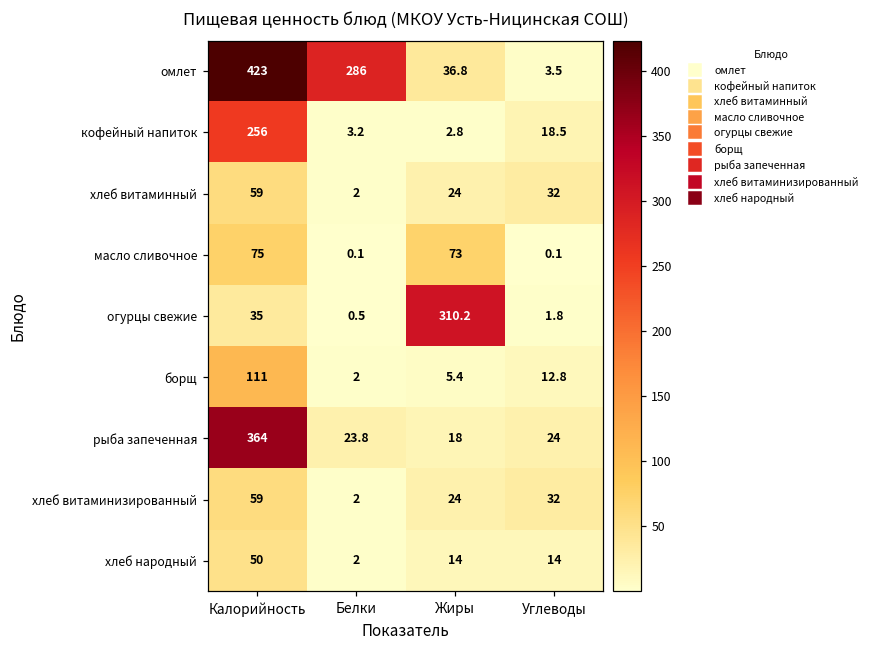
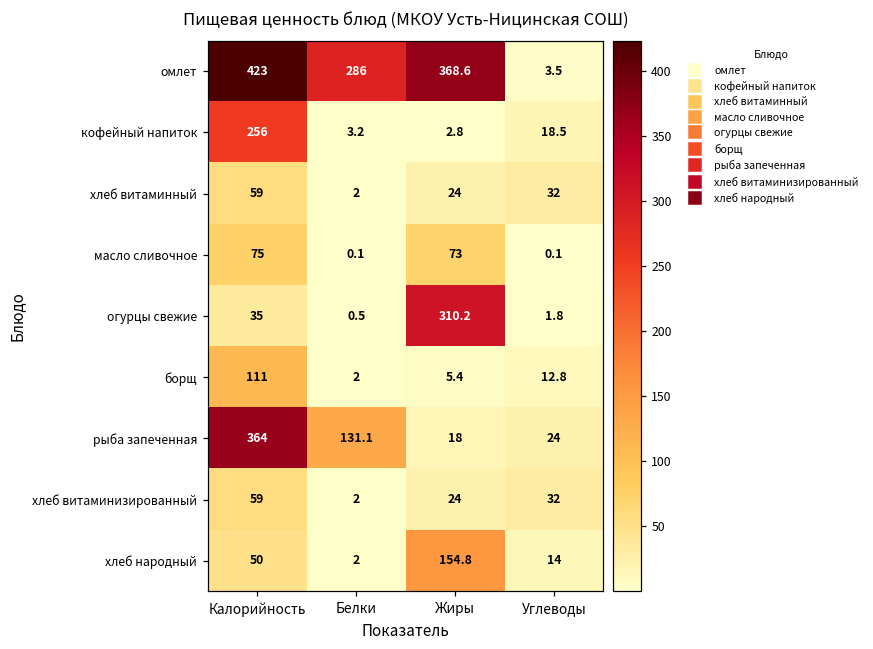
  {
    "омлет": {
      "Калорийность": 423,
      "Белки": 286,
-     "Жиры": 36.8,
+     "Жиры": 368.6,
      "Углеводы": 3.5
    },
    "кофейный напиток": {
      "Калорийность": 256,
      "Белки": 3.2,
      "Жиры": 2.8,
      "Углеводы": 18.5
    },
    "хлеб витаминный": {
      "Калорийность": 59,
      "Белки": 2,
      "Жиры": 24,
      "Углеводы": 32
    },
    "масло сливочное": {
      "Калорийность": 75,
      "Белки": 0.1,
      "Жиры": 73,
      "Углеводы": 0.1
    },
    "огурцы свежие": {
      "Калорийность": 35,
      "Белки": 0.5,
      "Жиры": 310.2,
      "Углеводы": 1.8
    },
    "борщ": {
      "Калорийность": 111,
      "Белки": 2,
      "Жиры": 5.4,
      "Углеводы": 12.8
    },
    "рыба запеченная": {
      "Калорийность": 364,
-     "Белки": 23.8,
+     "Белки": 131.1,
      "Жиры": 18,
      "Углеводы": 24
    },
    "хлеб витаминизированный": {
      "Калорийность": 59,
      "Белки": 2,
      "Жиры": 24,
      "Углеводы": 32
    },
    "хлеб народный": {
      "Калорийность": 50,
      "Белки": 2,
-     "Жиры": 14,
+     "Жиры": 154.8,
      "Углеводы": 14
    }
  }
